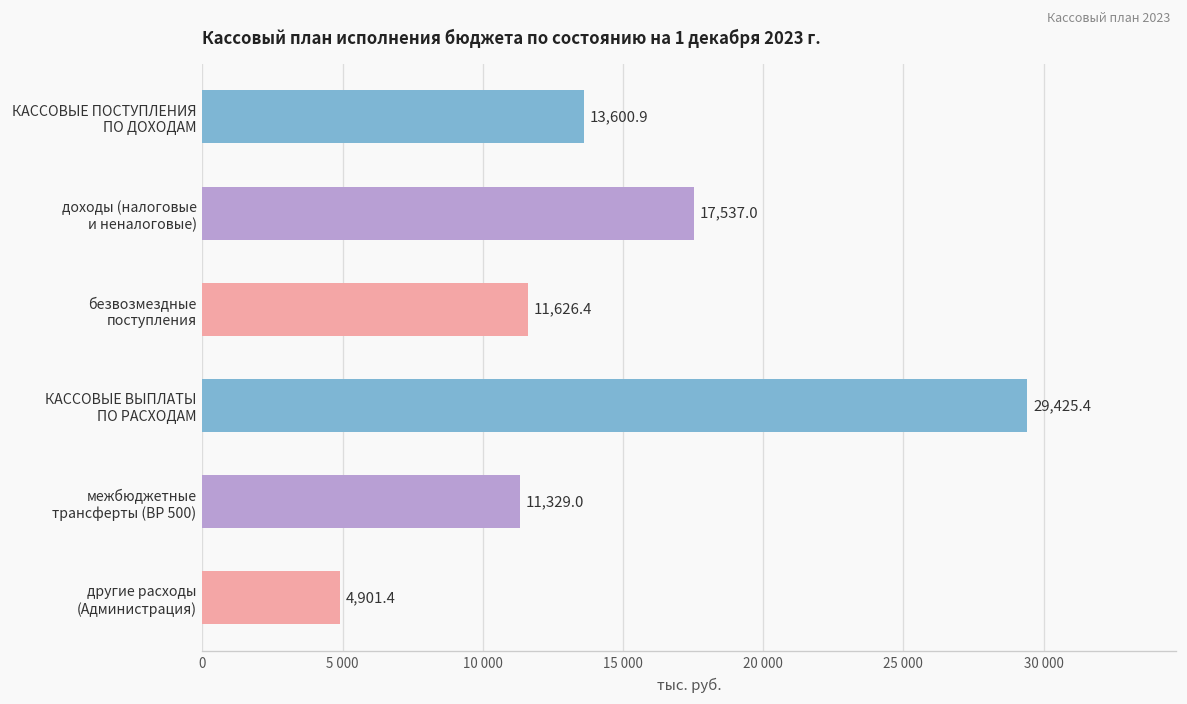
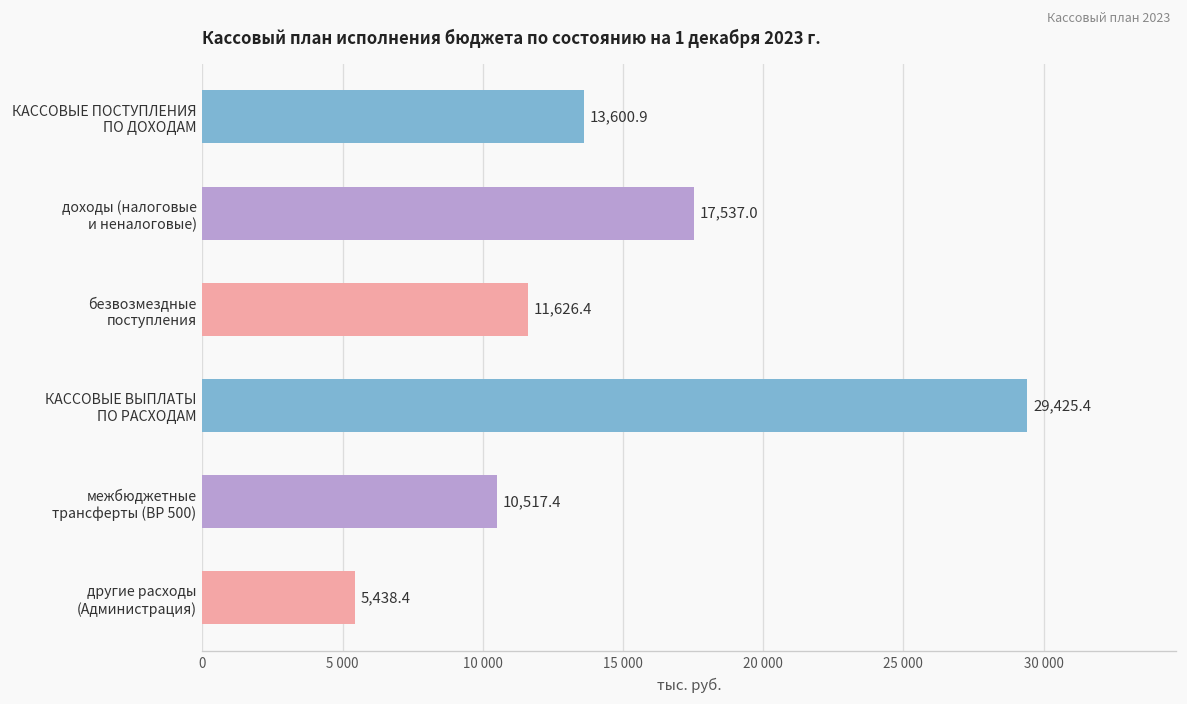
  {
    "КАССОВЫЕ ПОСТУПЛЕНИЯ ПО ДОХОДАМ": "13,600.9",
    "доходы (налоговые и неналоговые)": "17,537.0",
    "безвозмездные поступления": "11,626.4",
    "КАССОВЫЕ ВЫПЛАТЫ ПО РАСХОДАМ": "29,425.4",
-   "межбюджетные трансферты (ВР 500)": "11,329.0",
-   "другие расходы (Администрация)": "4,901.4"
+   "межбюджетные трансферты (ВР 500)": "10,517.4",
+   "другие расходы (Администрация)": "5,438.4"
  }
